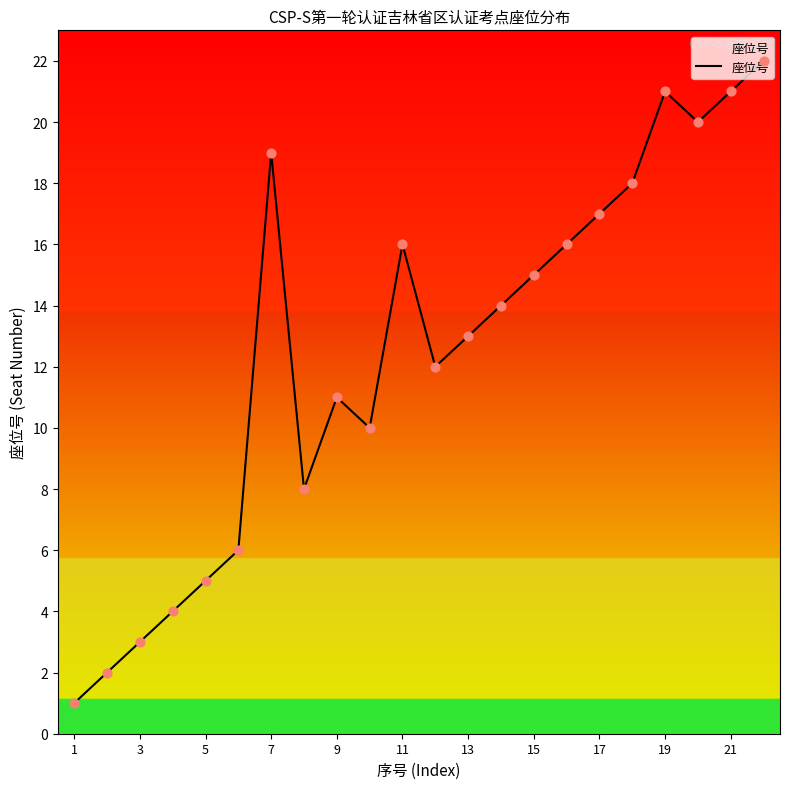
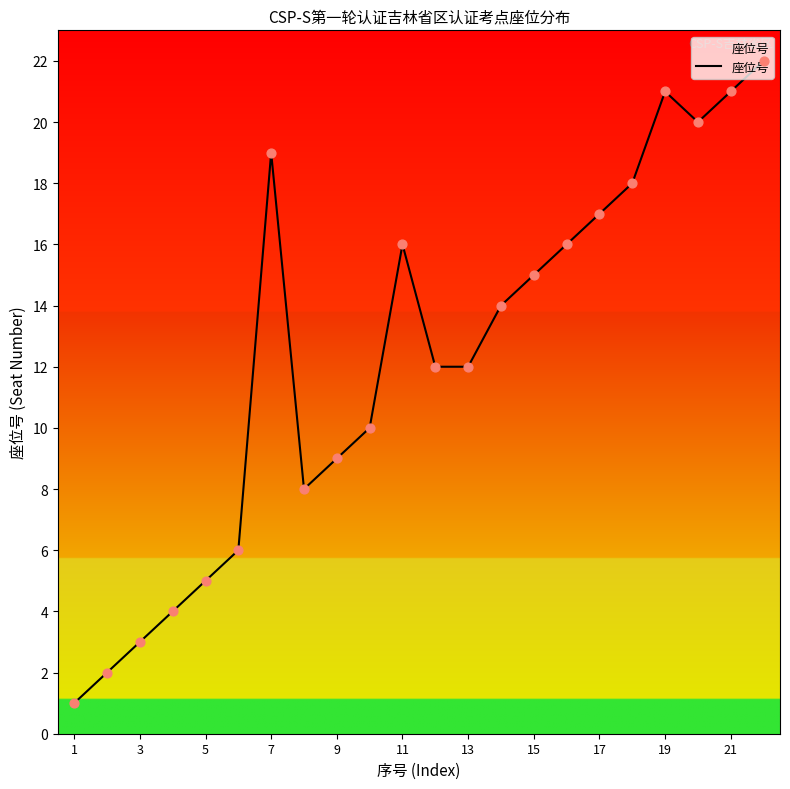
  {
    "1": 1,
    "3": 3,
    "5": 5,
    "7": 19,
-   "9": 11,
+   "9": 9,
    "11": 16,
-   "13": 13,
+   "13": 12,
    "15": 15,
    "17": 17,
    "19": 21,
    "21": 21
  }
